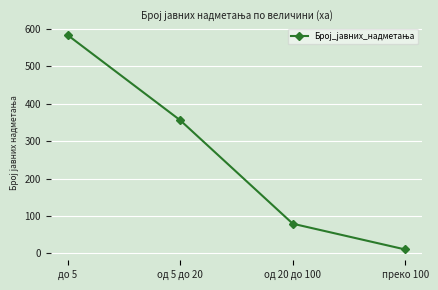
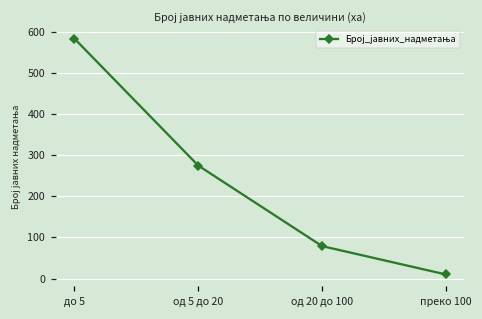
  {
    "до 5": 580,
-   "од 5 до 20": 360,
+   "од 5 до 20": 280,
    "од 20 до 100": 80,
    "преко 100": 10
  }
